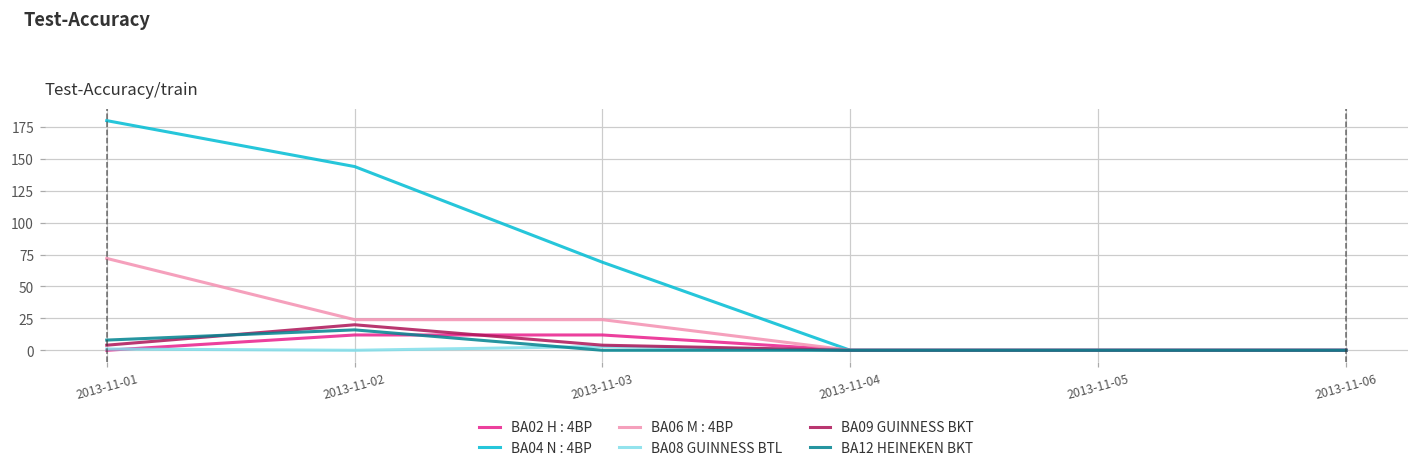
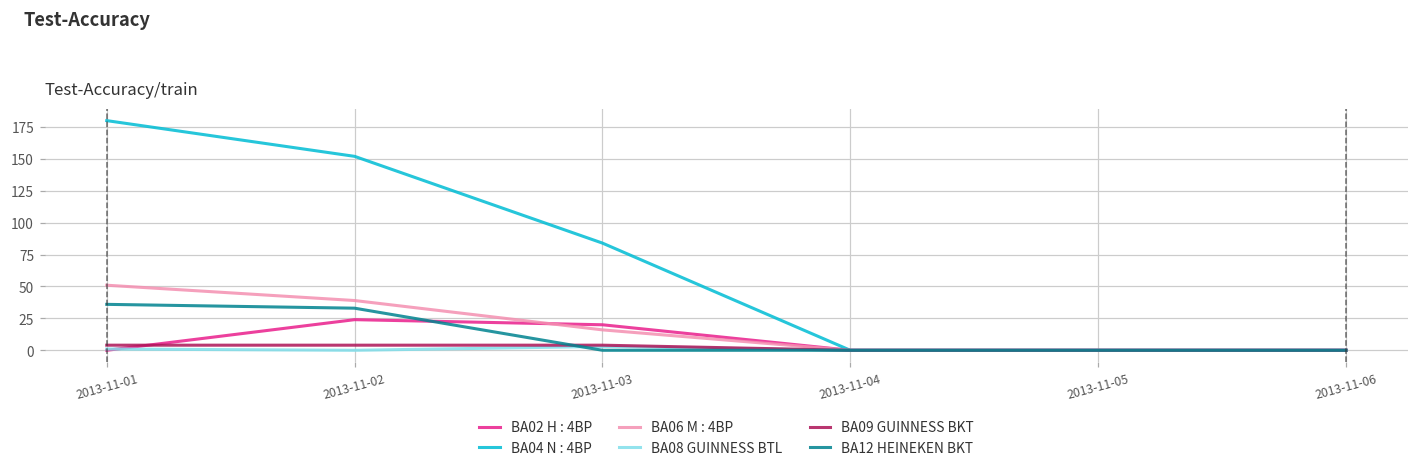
  {
    "BA02 H : 4BP": {
-     "2013-11-02": 12,
-     "2013-11-03": 12
+     "2013-11-02": 24,
+     "2013-11-03": 20
    },
    "BA04 N : 4BP": {
      "2013-11-01": 180,
-     "2013-11-02": 144,
-     "2013-11-03": 69
+     "2013-11-02": 152,
+     "2013-11-03": 84
    },
    "BA06 M : 4BP": {
-     "2013-11-01": 72,
-     "2013-11-02": 24,
-     "2013-11-03": 24
+     "2013-11-01": 51,
+     "2013-11-02": 39,
+     "2013-11-03": 16
    },
    "BA08 GUINNESS BTL": {
      "2013-11-02": 0
    },
    "BA09 GUINNESS BKT": {
      "2013-11-01": 4,
-     "2013-11-02": 20
+     "2013-11-02": 4
    },
    "BA12 HEINEKEN BKT": {
-     "2013-11-01": 8,
-     "2013-11-02": 16,
+     "2013-11-01": 36,
+     "2013-11-02": 33,
      "2013-11-03": 0
    }
  }
